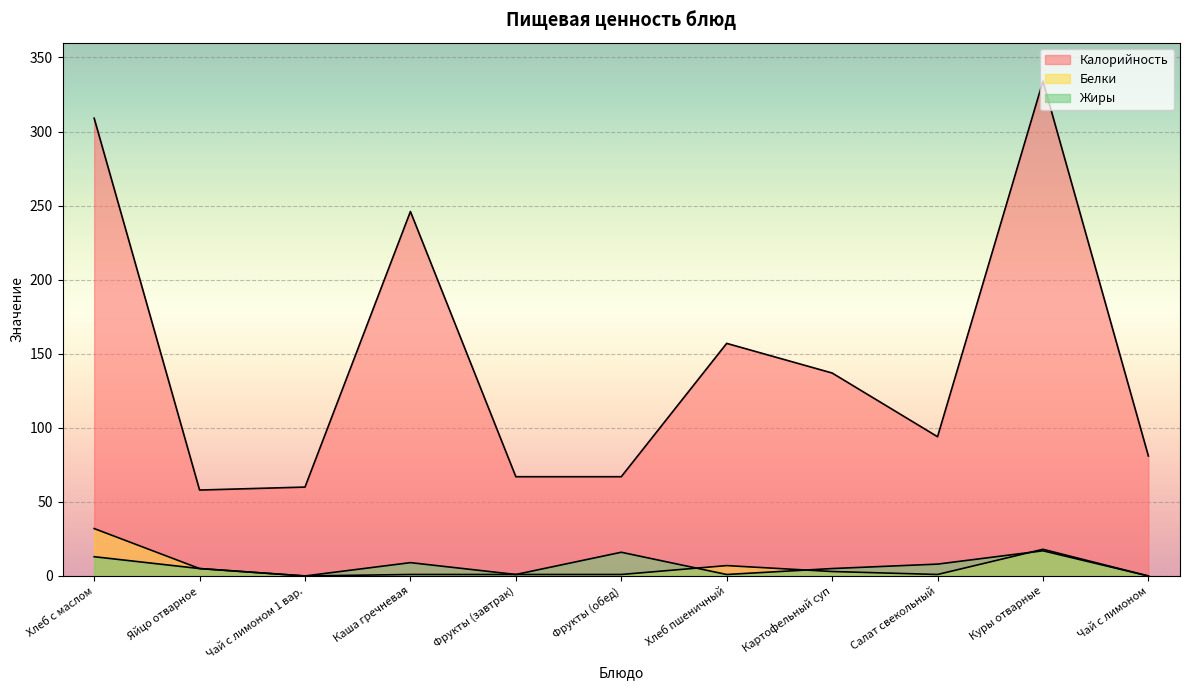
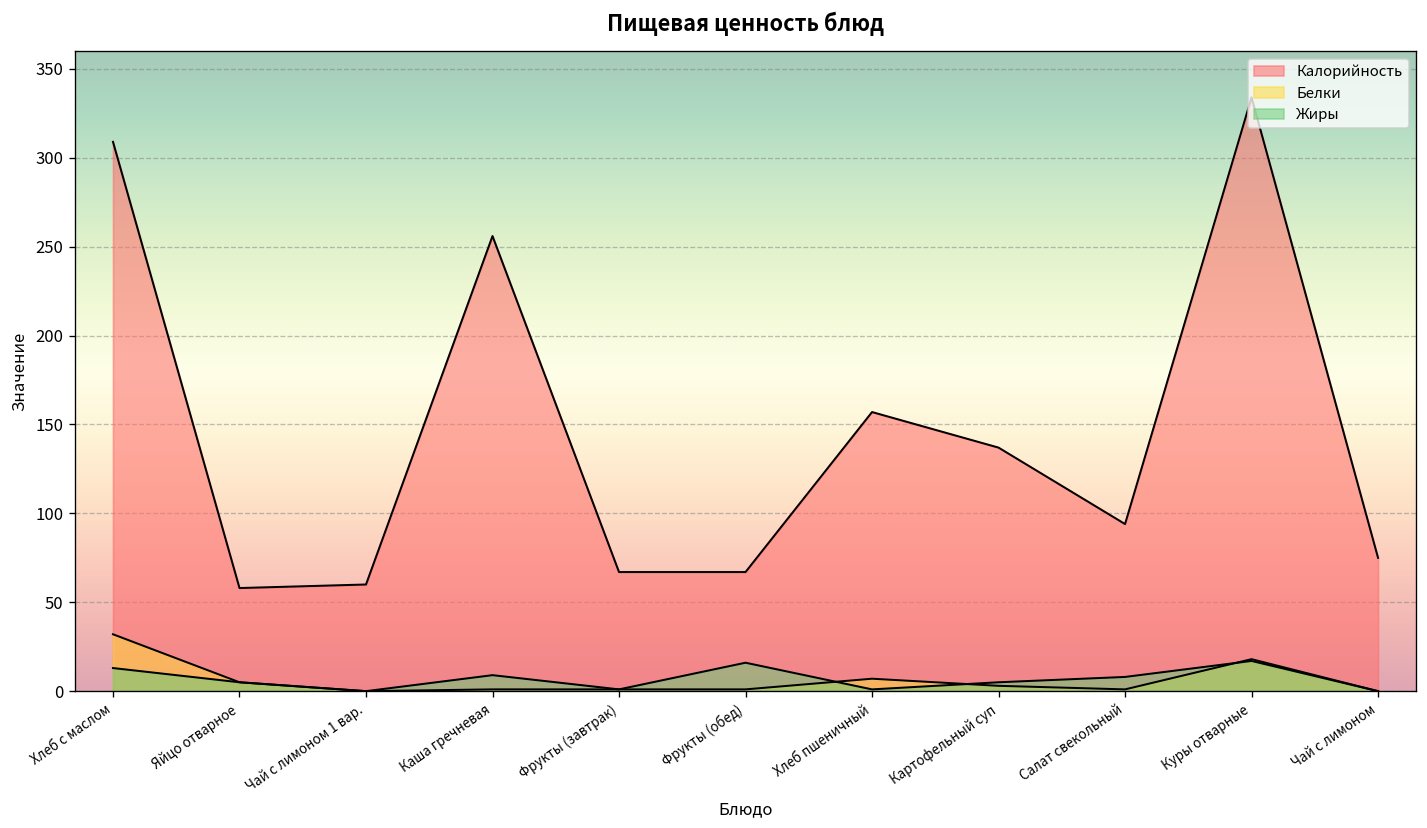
  {
    "Калорийность": {
      "Хлеб с маслом": 309,
      "Яйцо отварное": 58,
      "Чай с лимоном 1 вар.": 60,
-     "Каша гречневая": 246,
+     "Каша гречневая": 256,
      "Фрукты (завтрак)": 67,
      "Фрукты (обед)": 67,
      "Хлеб пшеничный": 157,
      "Картофельный суп": 137,
      "Салат свекольный": 94,
-     "Чай с лимоном": 81
+     "Чай с лимоном": 75
    },
    "Белки": {
      "Хлеб с маслом": 32,
      "Каша гречневая": 1,
      "Фрукты (обед)": 1,
      "Хлеб пшеничный": 7,
      "Картофельный суп": 3,
      "Салат свекольный": 1
    },
    "Жиры": {
      "Хлеб с маслом": 13,
      "Каша гречневая": 9,
      "Фрукты (обед)": 16,
      "Хлеб пшеничный": 1,
      "Картофельный суп": 5,
      "Салат свекольный": 8
    }
  }
